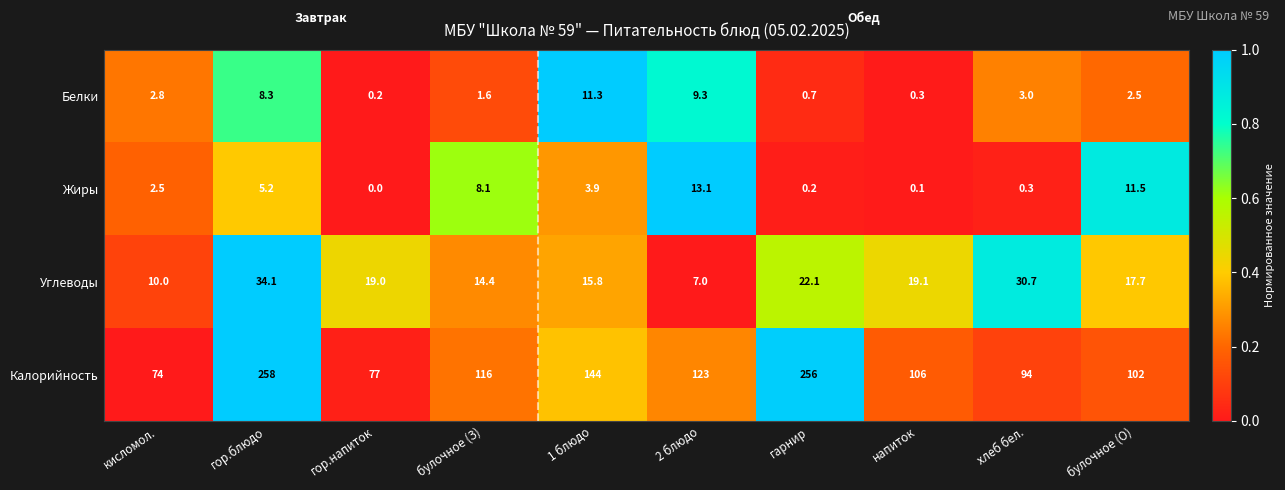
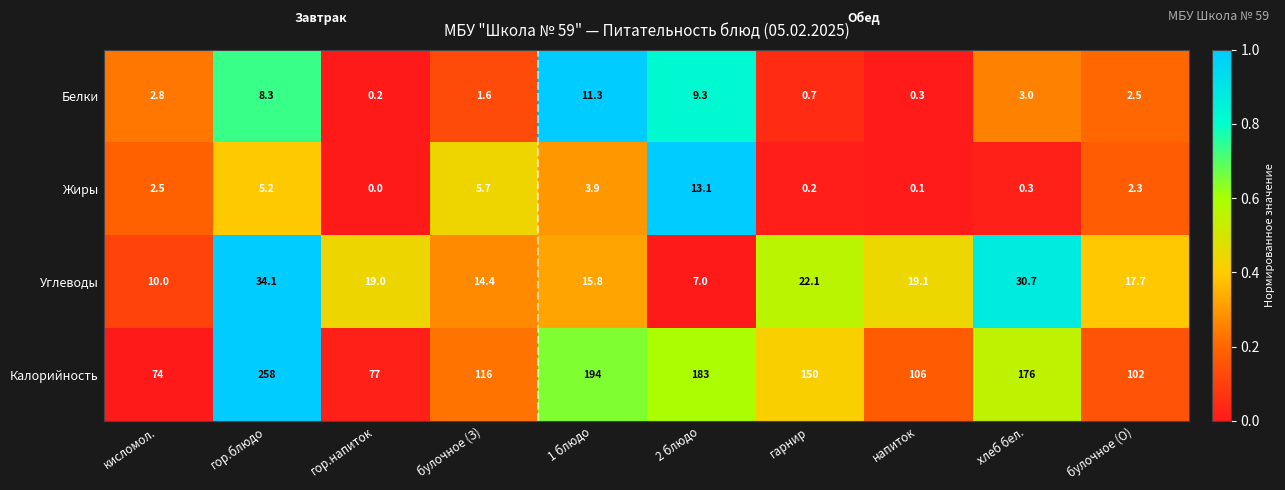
  {
    "Белки": {
      "кисломол.": 2.8,
      "гор.блюдо": 8.3,
      "гор.напиток": 0.2,
      "булочное (З)": 1.6,
      "1 блюдо": 11.3,
      "2 блюдо": 9.3,
      "гарнир": 0.7,
      "напиток": 0.3,
      "хлеб бел.": 3.0,
      "булочное (О)": 2.5
    },
    "Жиры": {
      "кисломол.": 2.5,
      "гор.блюдо": 5.2,
      "гор.напиток": 0.0,
-     "булочное (З)": 8.1,
+     "булочное (З)": 5.7,
      "1 блюдо": 3.9,
      "2 блюдо": 13.1,
      "гарнир": 0.2,
      "напиток": 0.1,
      "хлеб бел.": 0.3,
-     "булочное (О)": 11.5
+     "булочное (О)": 2.3
    },
    "Углеводы": {
      "кисломол.": 10.0,
      "гор.блюдо": 34.1,
      "гор.напиток": 19.0,
      "булочное (З)": 14.4,
      "1 блюдо": 15.8,
      "2 блюдо": 7.0,
      "гарнир": 22.1,
      "напиток": 19.1,
      "хлеб бел.": 30.7,
      "булочное (О)": 17.7
    },
    "Калорийность": {
      "кисломол.": 74,
      "гор.блюдо": 258,
      "гор.напиток": 77,
      "булочное (З)": 116,
-     "1 блюдо": 144,
-     "2 блюдо": 123,
-     "гарнир": 256,
+     "1 блюдо": 194,
+     "2 блюдо": 183,
+     "гарнир": 150,
      "напиток": 106,
-     "хлеб бел.": 94,
+     "хлеб бел.": 176,
      "булочное (О)": 102
    }
  }
